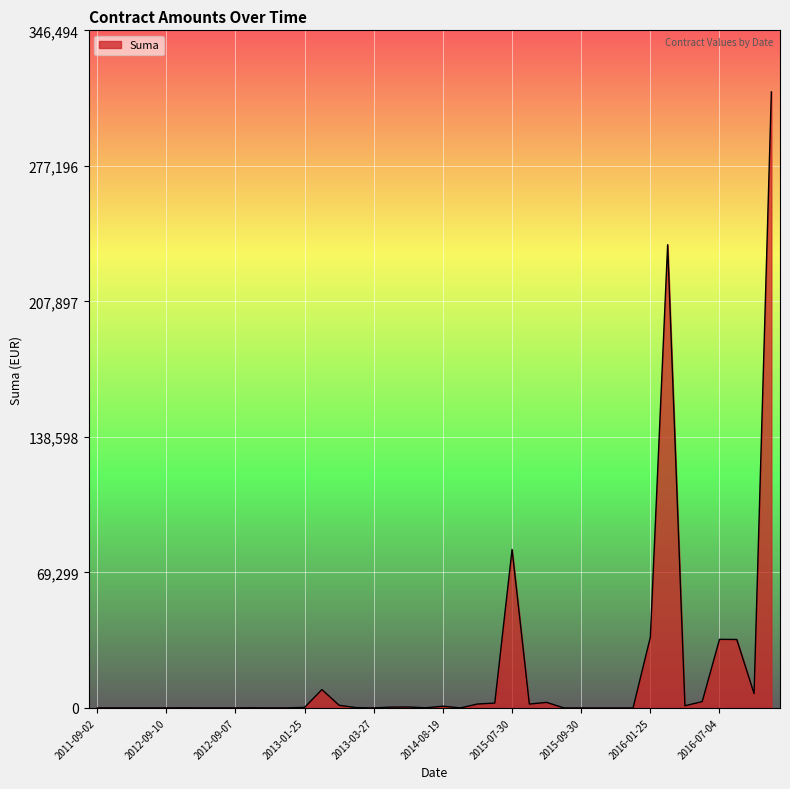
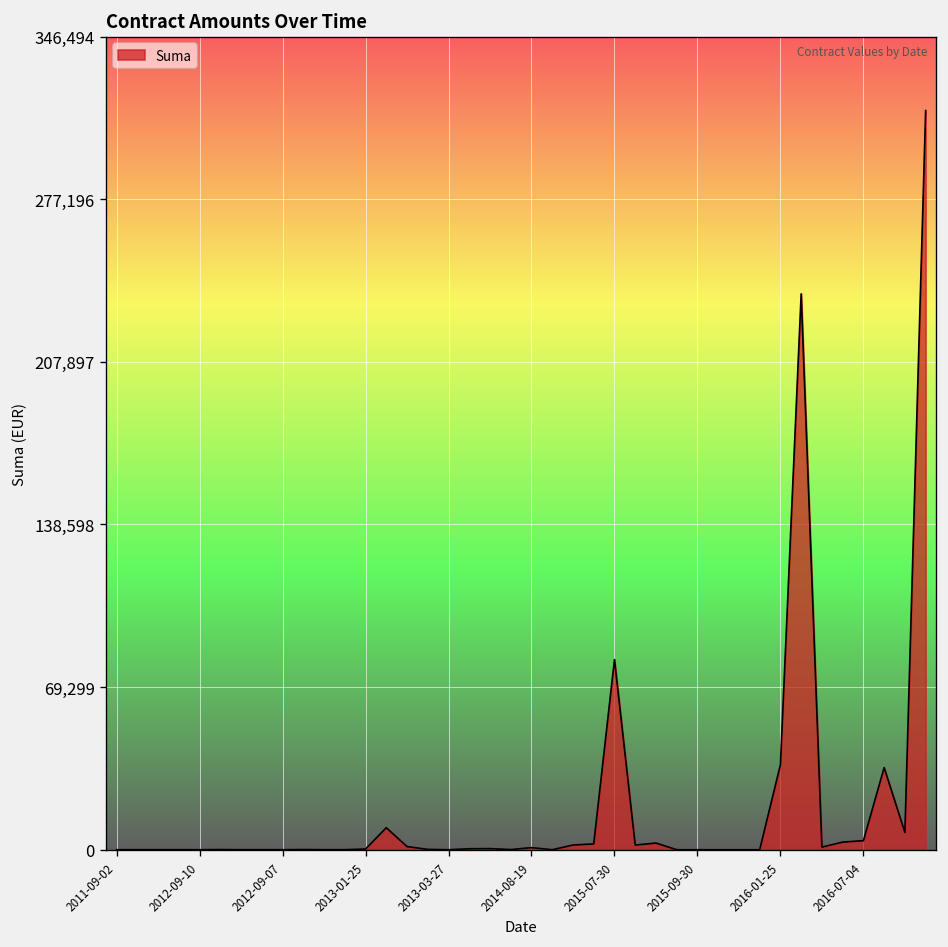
  {
    "2011-09-02": "0",
    "2013-01-25": "0",
    "2013-03-27": "0",
    "2014-08-19": "1,000",
    "2015-07-30": "81,000",
    "2016-01-25": "36,000",
-   "2016-07-04": "35,000"
+   "2016-07-04": "4,000"
  }
